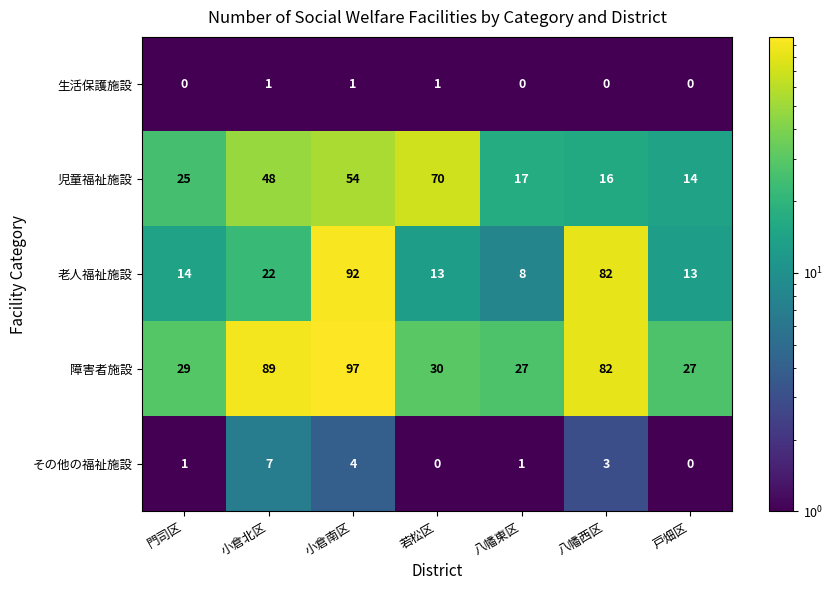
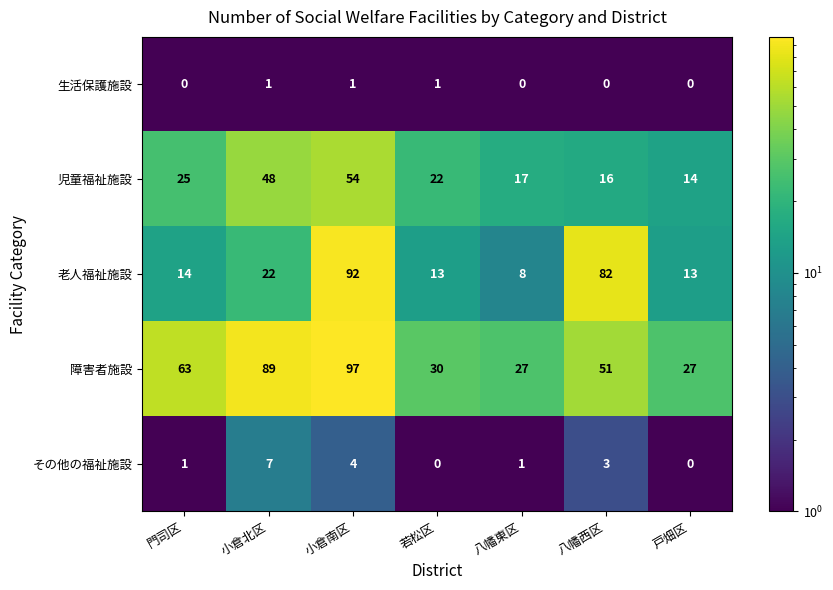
  {
    "生活保護施設": {
      "門司区": 0,
      "小倉北区": 1,
      "小倉南区": 1,
      "若松区": 1,
      "八幡東区": 0,
      "八幡西区": 0,
      "戸畑区": 0
    },
    "児童福祉施設": {
      "門司区": 25,
      "小倉北区": 48,
      "小倉南区": 54,
-     "若松区": 70,
+     "若松区": 22,
      "八幡東区": 17,
      "八幡西区": 16,
      "戸畑区": 14
    },
    "老人福祉施設": {
      "門司区": 14,
      "小倉北区": 22,
      "小倉南区": 92,
      "若松区": 13,
      "八幡東区": 8,
      "八幡西区": 82,
      "戸畑区": 13
    },
    "障害者施設": {
-     "門司区": 29,
+     "門司区": 63,
      "小倉北区": 89,
      "小倉南区": 97,
      "若松区": 30,
      "八幡東区": 27,
-     "八幡西区": 82,
+     "八幡西区": 51,
      "戸畑区": 27
    },
    "その他の福祉施設": {
      "門司区": 1,
      "小倉北区": 7,
      "小倉南区": 4,
      "若松区": 0,
      "八幡東区": 1,
      "八幡西区": 3,
      "戸畑区": 0
    }
  }
